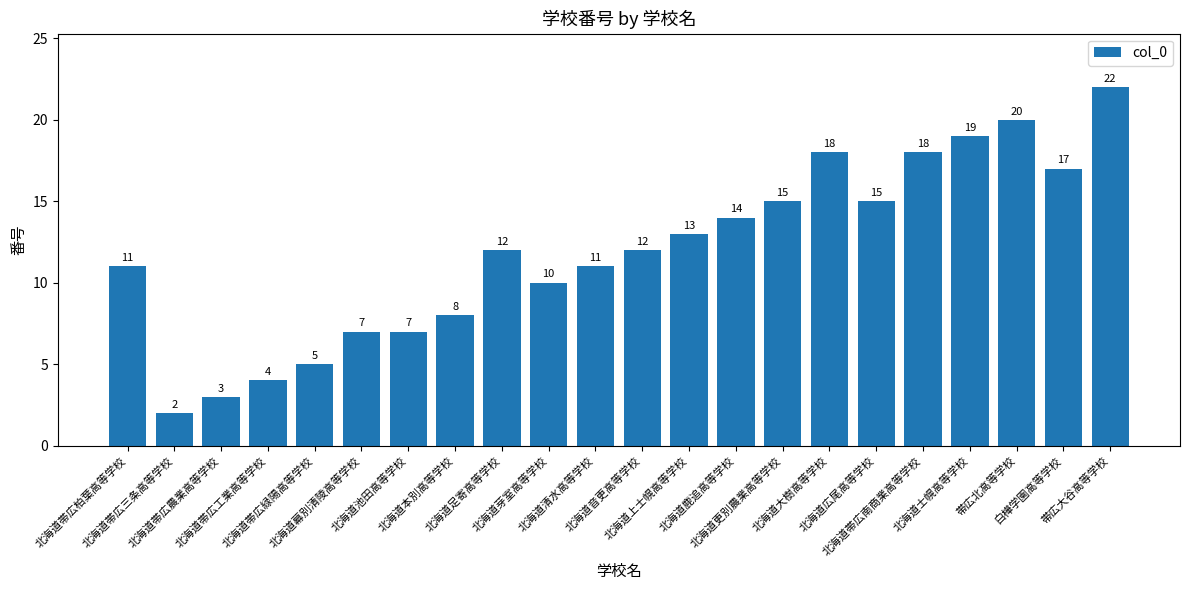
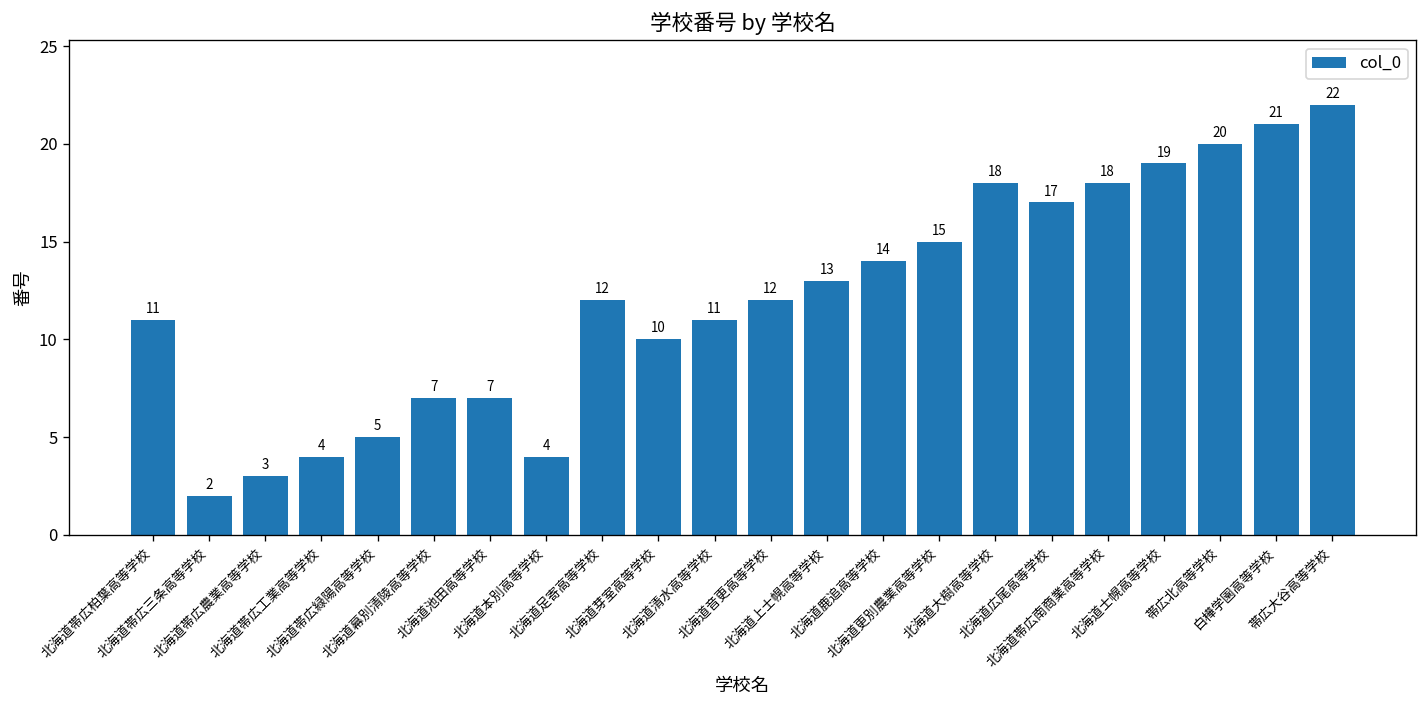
  {
    "北海道帯広柏葉高等学校": 11,
    "北海道帯広三条高等学校": 2,
    "北海道帯広農業高等学校": 3,
    "北海道帯広工業高等学校": 4,
    "北海道帯広緑陽高等学校": 5,
    "北海道幕別清陵高等学校": 7,
    "北海道池田高等学校": 7,
-   "北海道本別高等学校": 8,
+   "北海道本別高等学校": 4,
    "北海道足寄高等学校": 12,
    "北海道芽室高等学校": 10,
    "北海道清水高等学校": 11,
    "北海道音更高等学校": 12,
    "北海道上士幌高等学校": 13,
    "北海道鹿追高等学校": 14,
    "北海道更別農業高等学校": 15,
    "北海道大樹高等学校": 18,
-   "北海道広尾高等学校": 15,
+   "北海道広尾高等学校": 17,
    "北海道帯広南商業高等学校": 18,
    "北海道士幌高等学校": 19,
    "帯広北高等学校": 20,
-   "白樺学園高等学校": 17,
+   "白樺学園高等学校": 21,
    "帯広大谷高等学校": 22
  }
